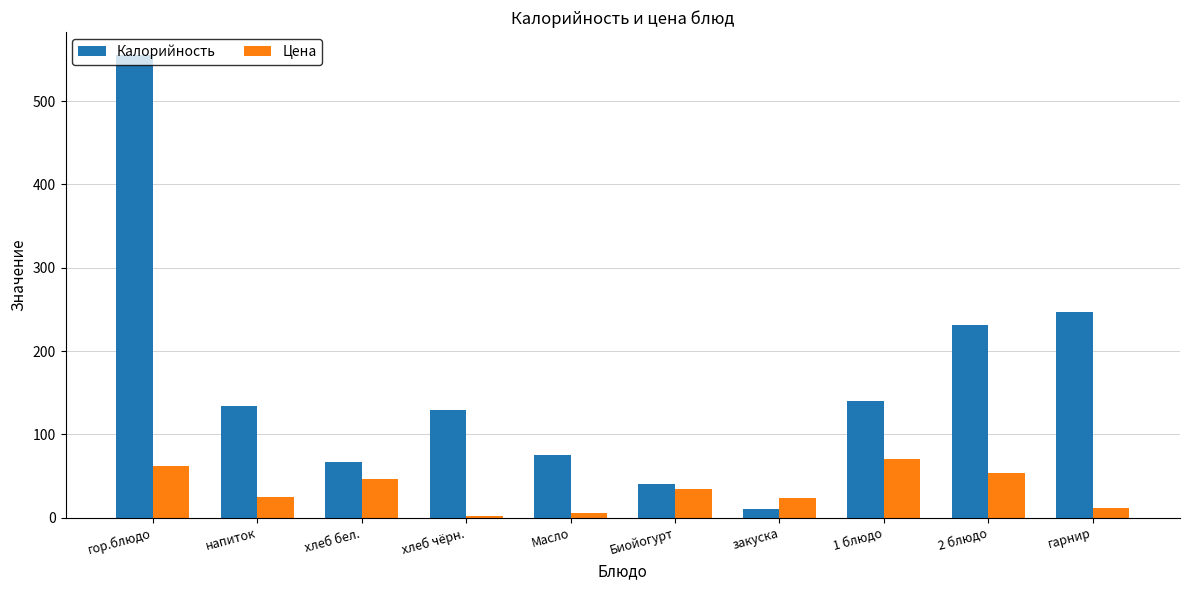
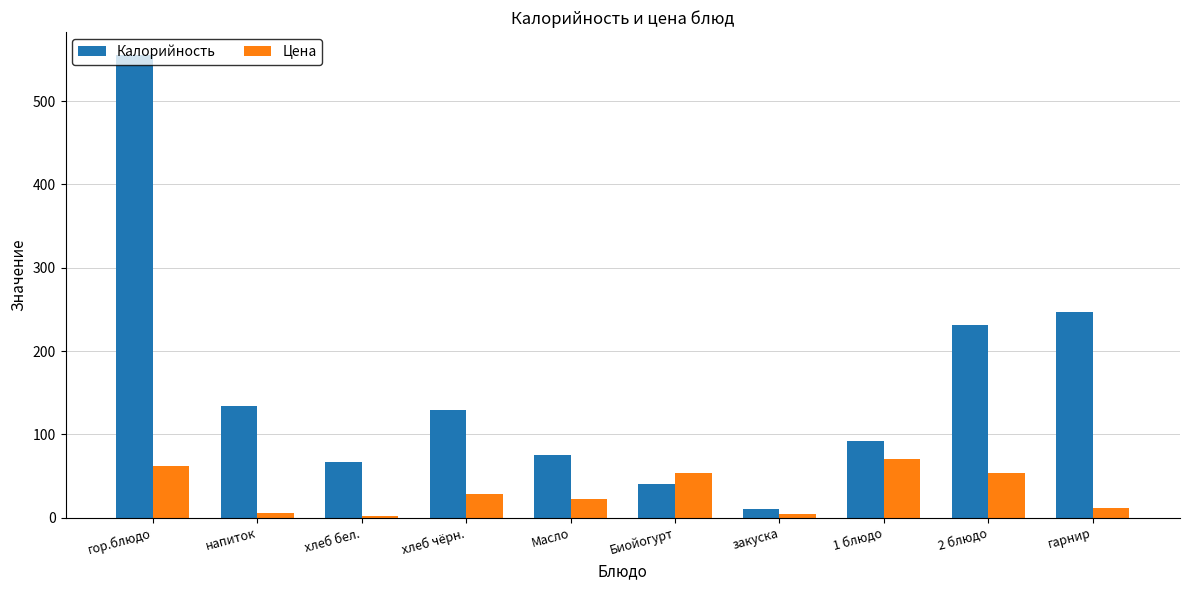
  {
    "Калорийность": {
      "напиток": 130,
      "хлеб бел.": 70,
      "хлеб чёрн.": 130,
      "Масло": 80,
      "Биойогурт": 40,
      "закуска": 10,
-     "1 блюдо": 140,
+     "1 блюдо": 90,
      "2 блюдо": 230,
      "гарнир": 250
    },
    "Цена": {
      "гор.блюдо": 60,
-     "напиток": 20,
-     "хлеб бел.": 50,
-     "хлеб чёрн.": 0,
-     "Масло": 10,
-     "Биойогурт": 40,
-     "закуска": 20,
+     "напиток": 10,
+     "хлеб бел.": 0,
+     "хлеб чёрн.": 30,
+     "Масло": 20,
+     "Биойогурт": 50,
+     "закуска": 0,
      "1 блюдо": 70,
      "2 блюдо": 50,
      "гарнир": 10
    }
  }
